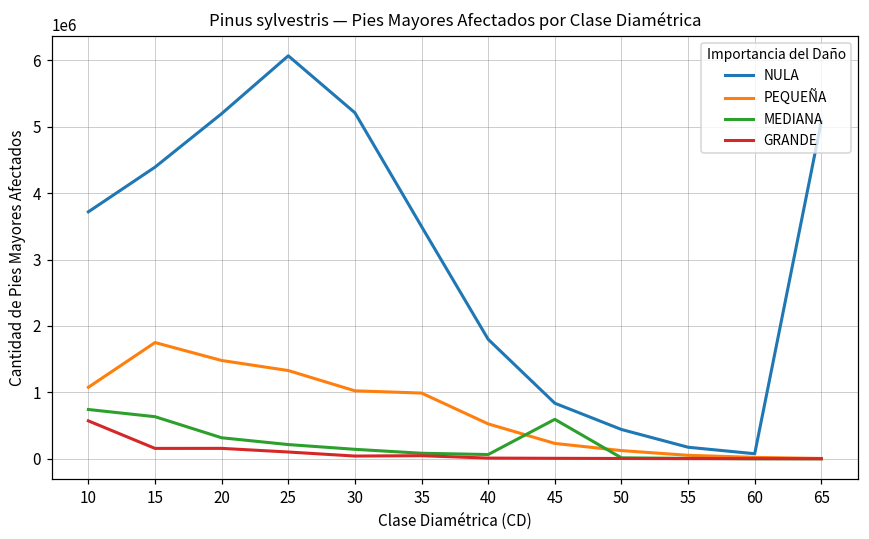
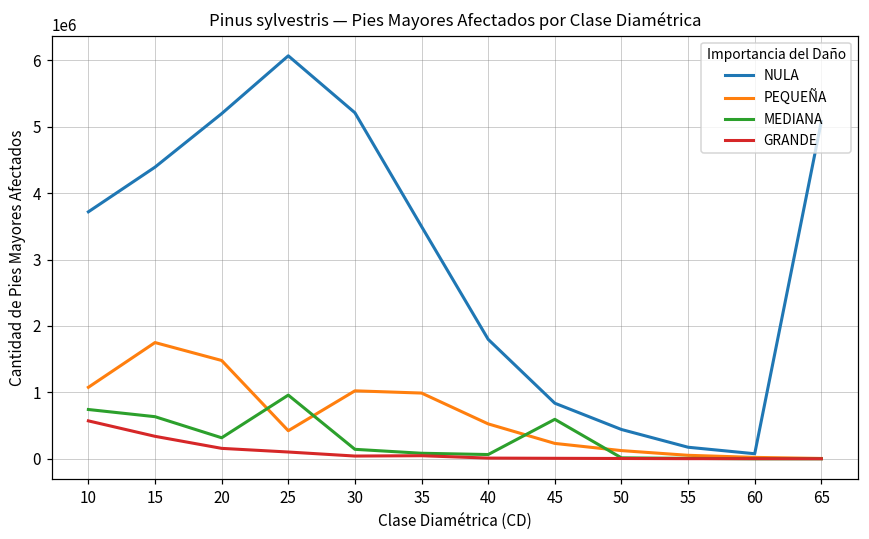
  {
    "NULA": {
      "10": 3700000,
      "15": 4400000,
      "20": 5200000,
      "25": 6100000,
      "30": 5200000,
      "35": 3500000,
      "40": 1800000,
      "45": 800000,
      "50": 400000,
      "55": 200000,
      "60": 100000
    },
    "PEQUEÑA": {
      "10": 1100000,
      "15": 1800000,
      "20": 1500000,
-     "25": 1300000,
+     "25": 400000,
      "30": 1000000,
      "35": 1000000,
      "40": 500000,
      "45": 200000,
      "50": 100000,
      "55": 100000
    },
    "MEDIANA": {
      "10": 700000,
      "15": 600000,
      "20": 300000,
-     "25": 200000,
+     "25": 1000000,
      "30": 100000,
      "40": 100000,
      "45": 600000
    },
    "GRANDE": {
      "10": 600000,
-     "15": 200000,
+     "15": 300000,
      "20": 200000,
      "25": 100000,
      "30": 0,
      "40": 0,
      "45": 0
    }
  }
